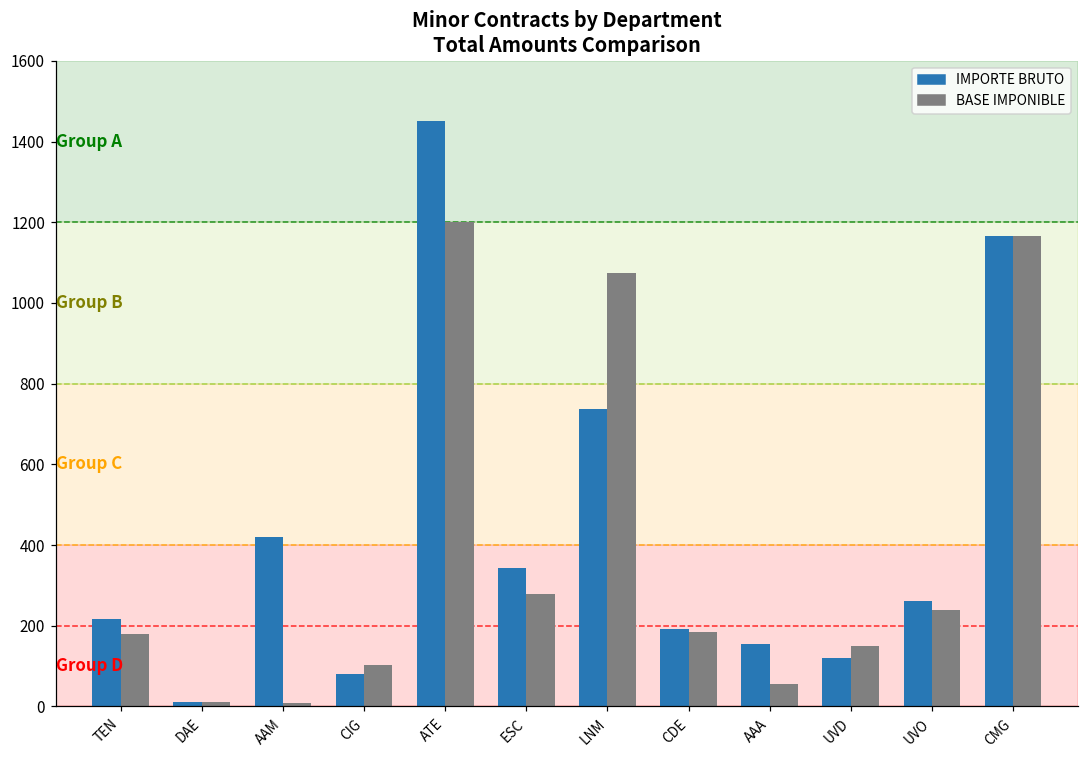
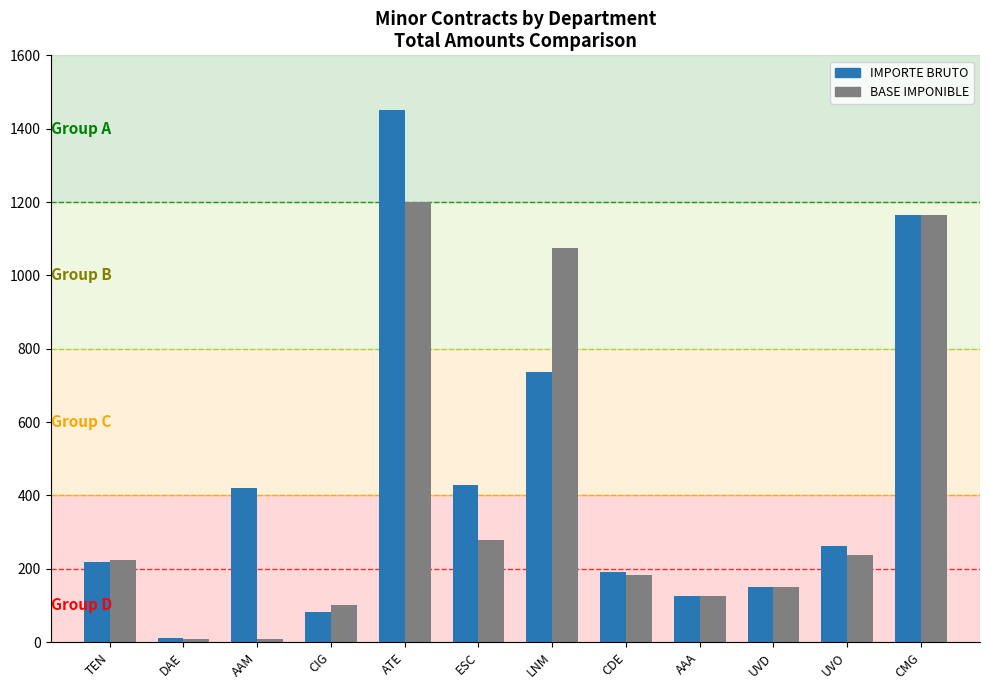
  {
    "IMPORTE BRUTO": {
      "TEN": 220,
      "DAE": 10,
      "AAM": 420,
      "CIG": 80,
      "ATE": 1450,
-     "ESC": 340,
+     "ESC": 430,
      "LNM": 740,
      "CDE": 190,
-     "AAA": 150,
-     "UVD": 120,
+     "AAA": 130,
+     "UVD": 150,
      "UVO": 260,
      "CMG": 1160
    },
    "BASE IMPONIBLE": {
-     "TEN": 180,
+     "TEN": 220,
      "DAE": 10,
      "AAM": 10,
      "CIG": 100,
      "ATE": 1200,
      "ESC": 280,
      "LNM": 1070,
      "CDE": 180,
-     "AAA": 50,
+     "AAA": 130,
      "UVD": 150,
      "UVO": 240,
      "CMG": 1160
    }
  }
